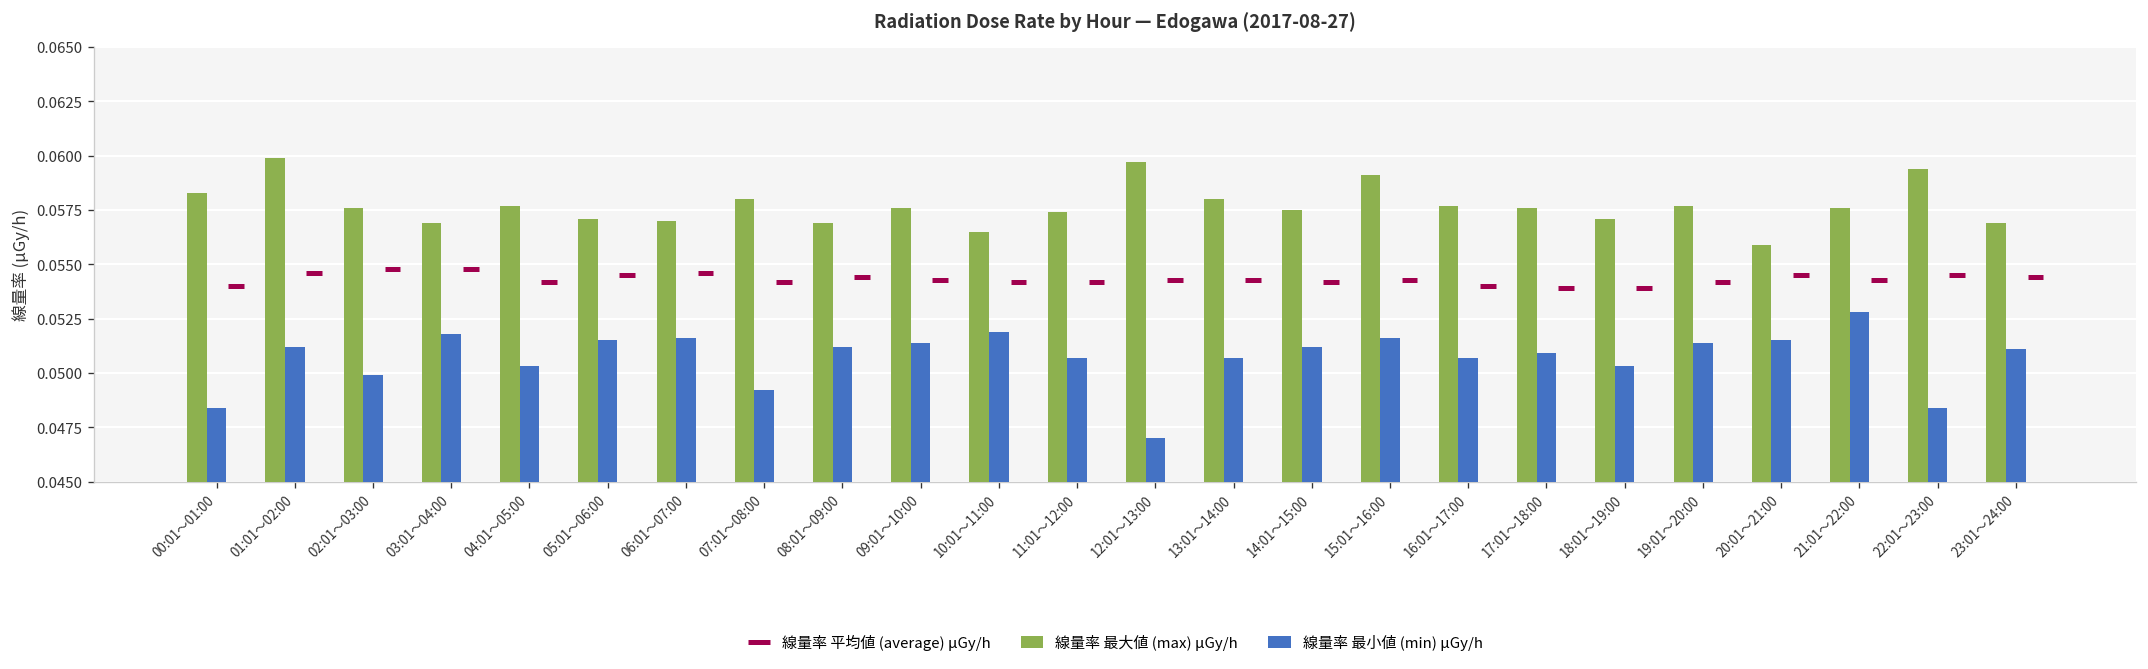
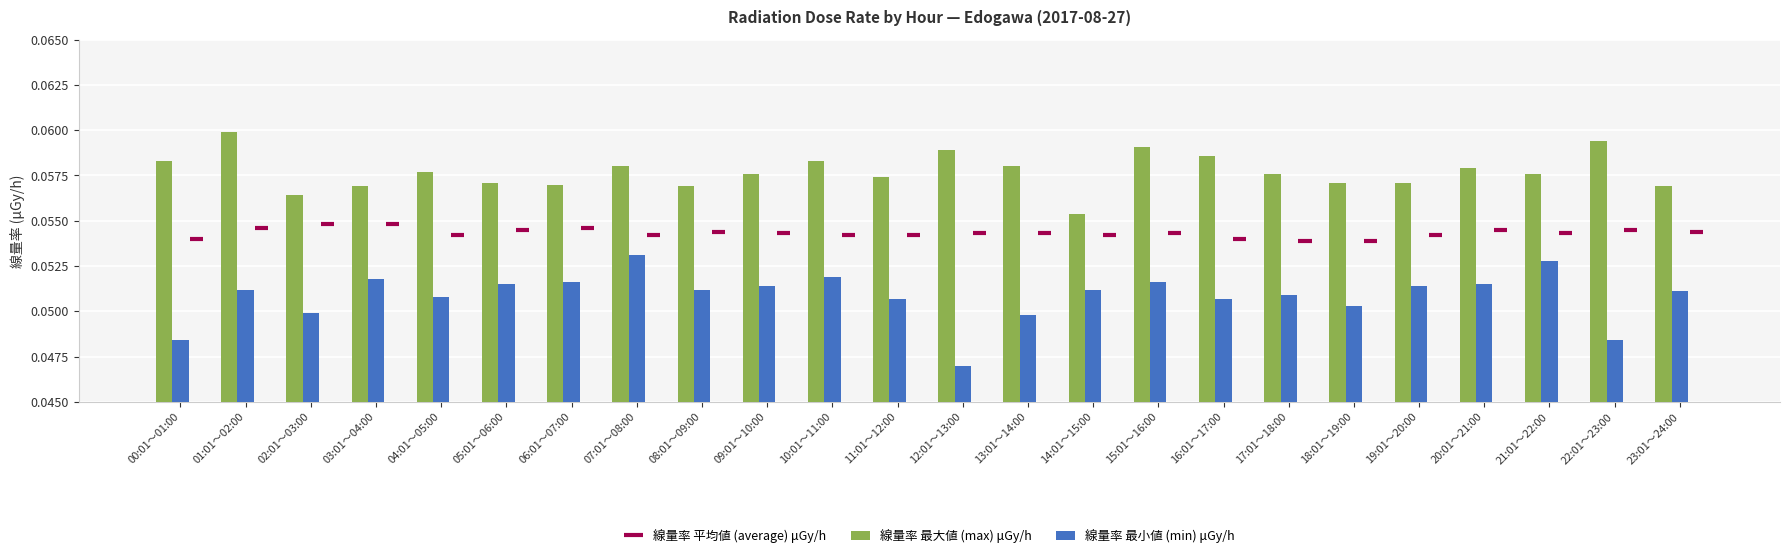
  {
    "線量率 最大値 (max) μGy/h": {
      "00:01～01:00": 0.0583,
      "01:01～02:00": 0.0599,
-     "02:01～03:00": 0.0576,
+     "02:01～03:00": 0.0564,
      "03:01～04:00": 0.0569,
      "04:01～05:00": 0.0577,
      "05:01～06:00": 0.0571,
      "06:01～07:00": 0.0570,
      "07:01～08:00": 0.0580,
      "08:01～09:00": 0.0569,
      "09:01～10:00": 0.0576,
-     "10:01～11:00": 0.0565,
+     "10:01～11:00": 0.0583,
      "11:01～12:00": 0.0574,
-     "12:01～13:00": 0.0597,
+     "12:01～13:00": 0.0589,
      "13:01～14:00": 0.0580,
-     "14:01～15:00": 0.0575,
+     "14:01～15:00": 0.0554,
      "15:01～16:00": 0.0591,
-     "16:01～17:00": 0.0577,
+     "16:01～17:00": 0.0586,
      "17:01～18:00": 0.0576,
      "18:01～19:00": 0.0571,
-     "19:01～20:00": 0.0577,
-     "20:01～21:00": 0.0559,
+     "19:01～20:00": 0.0571,
+     "20:01～21:00": 0.0579,
      "21:01～22:00": 0.0576,
      "22:01～23:00": 0.0594,
      "23:01～24:00": 0.0569
    },
    "線量率 最小値 (min) μGy/h": {
      "00:01～01:00": 0.0484,
      "01:01～02:00": 0.0512,
      "02:01～03:00": 0.0499,
      "03:01～04:00": 0.0518,
-     "04:01～05:00": 0.0503,
+     "04:01～05:00": 0.0508,
      "05:01～06:00": 0.0515,
      "06:01～07:00": 0.0516,
-     "07:01～08:00": 0.0492,
+     "07:01～08:00": 0.0531,
      "08:01～09:00": 0.0512,
      "09:01～10:00": 0.0514,
      "10:01～11:00": 0.0519,
      "11:01～12:00": 0.0507,
      "12:01～13:00": 0.0470,
-     "13:01～14:00": 0.0507,
+     "13:01～14:00": 0.0498,
      "14:01～15:00": 0.0512,
      "15:01～16:00": 0.0516,
      "16:01～17:00": 0.0507,
      "17:01～18:00": 0.0509,
      "18:01～19:00": 0.0503,
      "19:01～20:00": 0.0514,
      "20:01～21:00": 0.0515,
      "21:01～22:00": 0.0528,
      "22:01～23:00": 0.0484,
      "23:01～24:00": 0.0511
    }
  }
